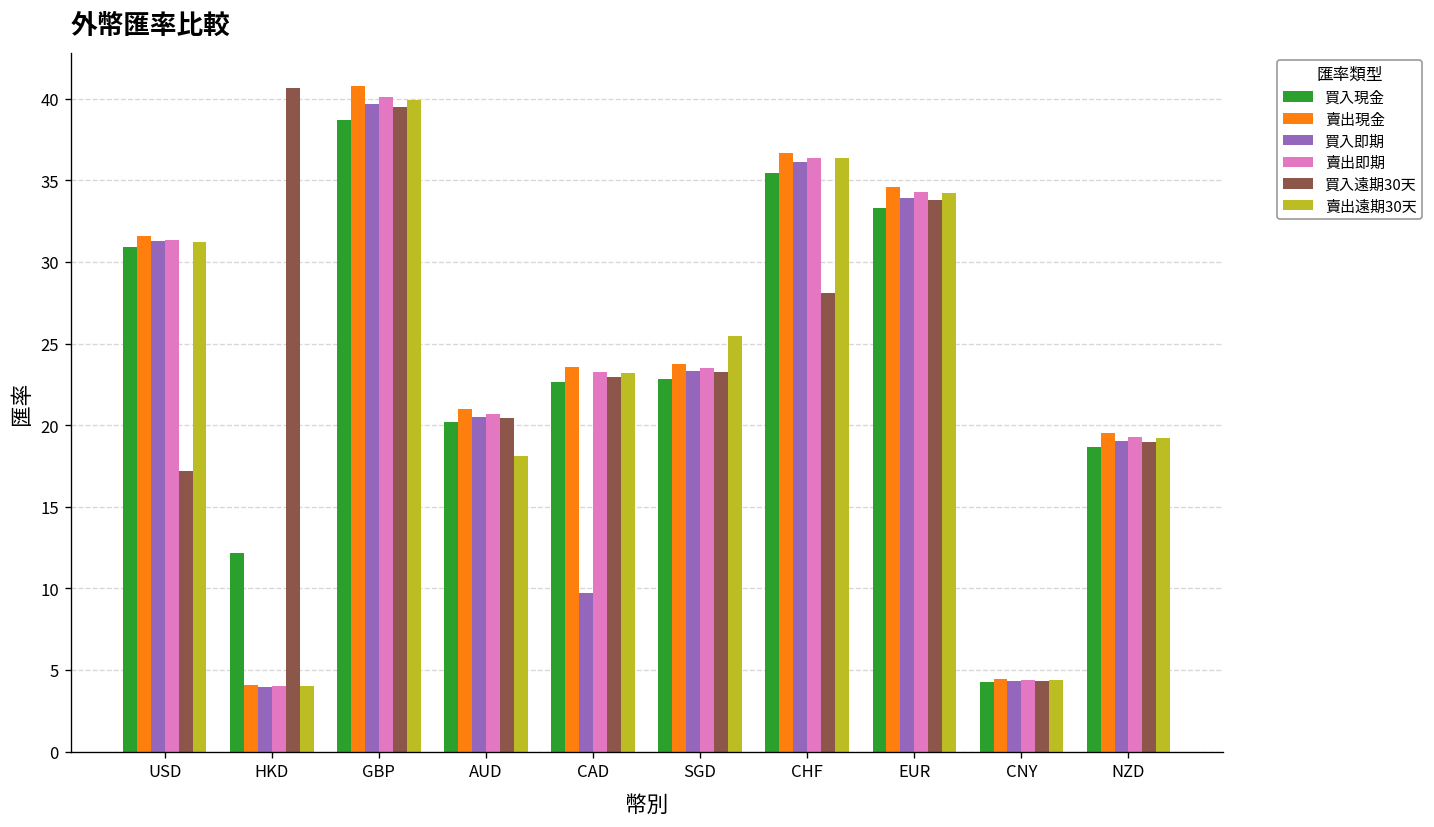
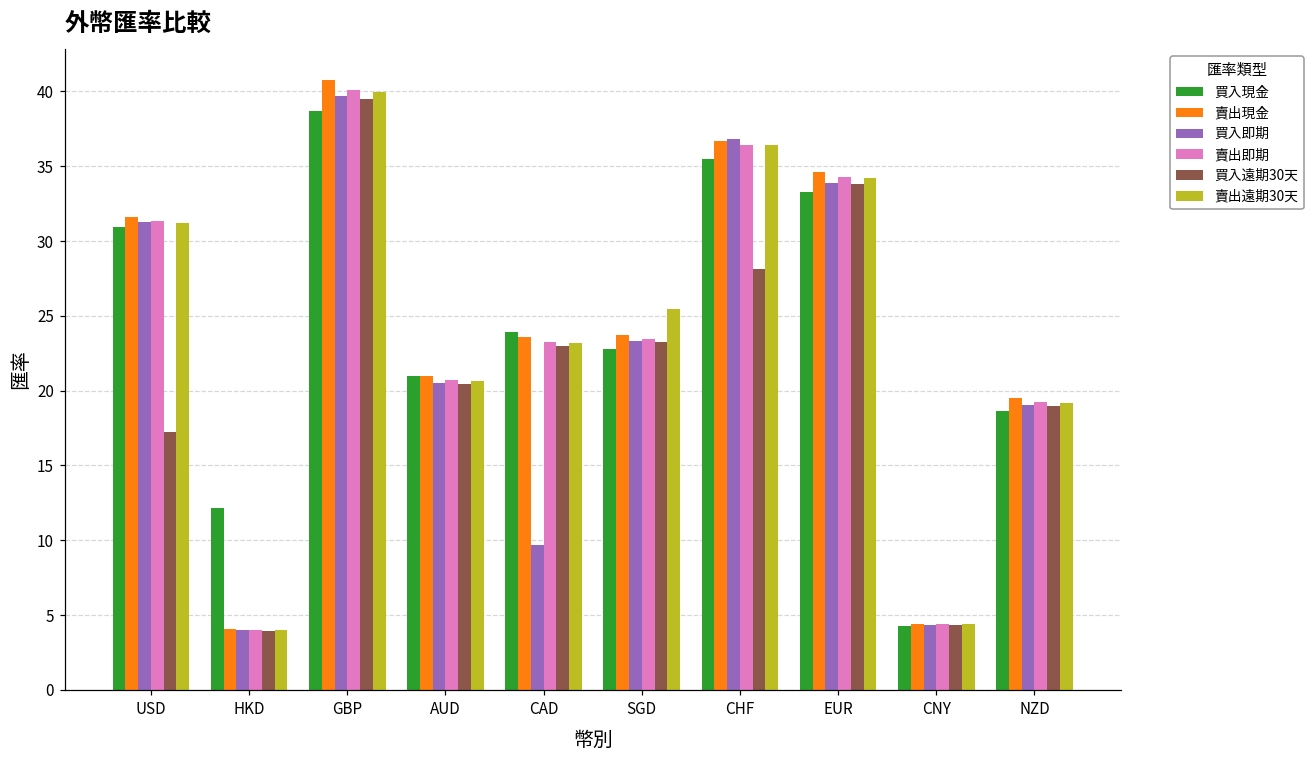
  {
    "買入現金": {
      "USD": 30.9,
      "HKD": 12.1,
      "GBP": 38.7,
-     "AUD": 20.2,
-     "CAD": 22.7,
+     "AUD": 21.0,
+     "CAD": 23.9,
      "SGD": 22.8,
      "CHF": 35.5,
      "EUR": 33.3,
      "CNY": 4.3,
      "NZD": 18.7
    },
    "賣出現金": {
      "USD": 31.6,
      "HKD": 4.1,
      "GBP": 40.8,
      "AUD": 21.0,
      "CAD": 23.6,
      "SGD": 23.7,
      "CHF": 36.7,
      "EUR": 34.6,
      "CNY": 4.4,
      "NZD": 19.5
    },
    "買入即期": {
      "USD": 31.3,
      "HKD": 4.0,
      "GBP": 39.7,
      "AUD": 20.5,
      "CAD": 9.7,
      "SGD": 23.3,
-     "CHF": 36.1,
+     "CHF": 36.8,
      "EUR": 33.9,
      "CNY": 4.3,
      "NZD": 19.1
    },
    "賣出即期": {
      "USD": 31.4,
      "HKD": 4.0,
      "GBP": 40.1,
      "AUD": 20.7,
      "CAD": 23.3,
      "SGD": 23.5,
      "CHF": 36.4,
      "EUR": 34.3,
      "CNY": 4.4,
      "NZD": 19.3
    },
    "買入遠期30天": {
      "USD": 17.2,
-     "HKD": 40.7,
+     "HKD": 4.0,
      "GBP": 39.5,
      "AUD": 20.4,
      "CAD": 23.0,
      "SGD": 23.2,
      "CHF": 28.1,
      "EUR": 33.8,
      "CNY": 4.3,
      "NZD": 19.0
    },
    "賣出遠期30天": {
      "USD": 31.2,
      "HKD": 4.0,
      "GBP": 39.9,
-     "AUD": 18.1,
+     "AUD": 20.7,
      "CAD": 23.2,
      "SGD": 25.5,
      "CHF": 36.4,
      "EUR": 34.2,
      "CNY": 4.4,
      "NZD": 19.2
    }
  }
